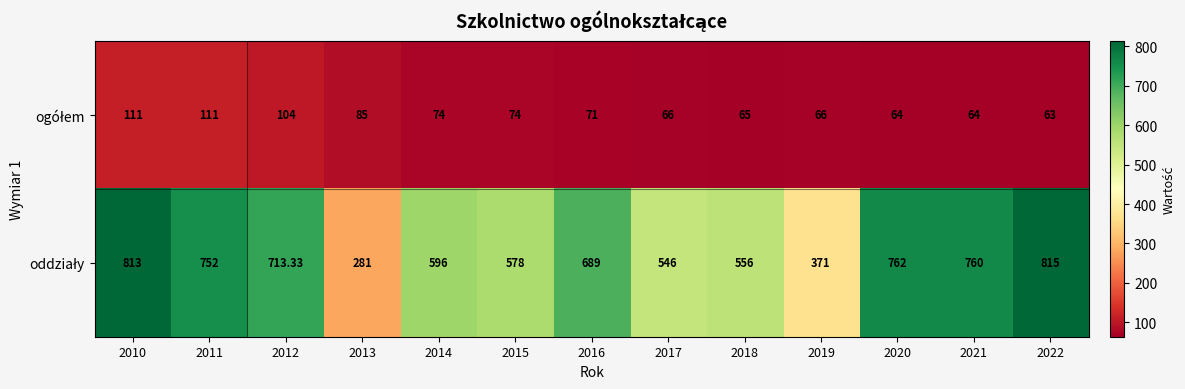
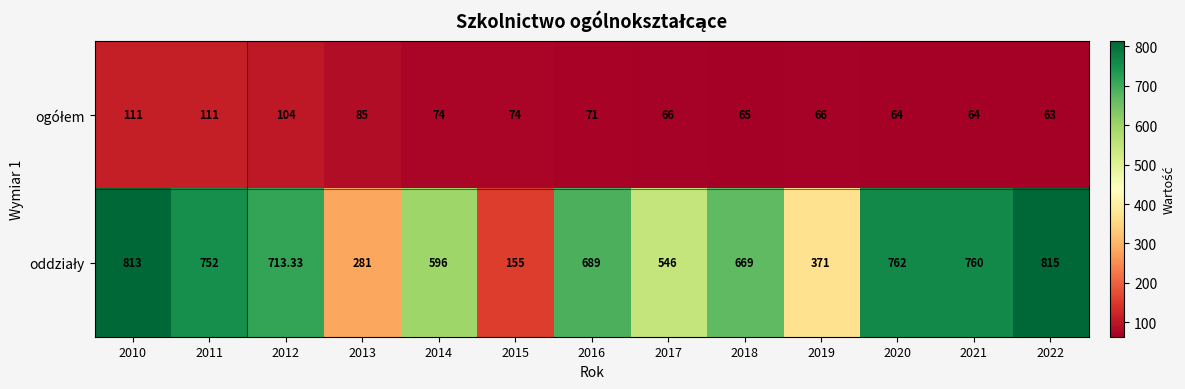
  {
    "ogółem": {
      "2010": 111,
      "2011": 111,
      "2012": 104,
      "2013": 85,
      "2014": 74,
      "2015": 74,
      "2016": 71,
      "2017": 66,
      "2018": 65,
      "2019": 66,
      "2020": 64,
      "2021": 64,
      "2022": 63
    },
    "oddziały": {
      "2010": 813,
      "2011": 752,
      "2012": 713.33,
      "2013": 281,
      "2014": 596,
-     "2015": 578,
+     "2015": 155,
      "2016": 689,
      "2017": 546,
-     "2018": 556,
+     "2018": 669,
      "2019": 371,
      "2020": 762,
      "2021": 760,
      "2022": 815
    }
  }
